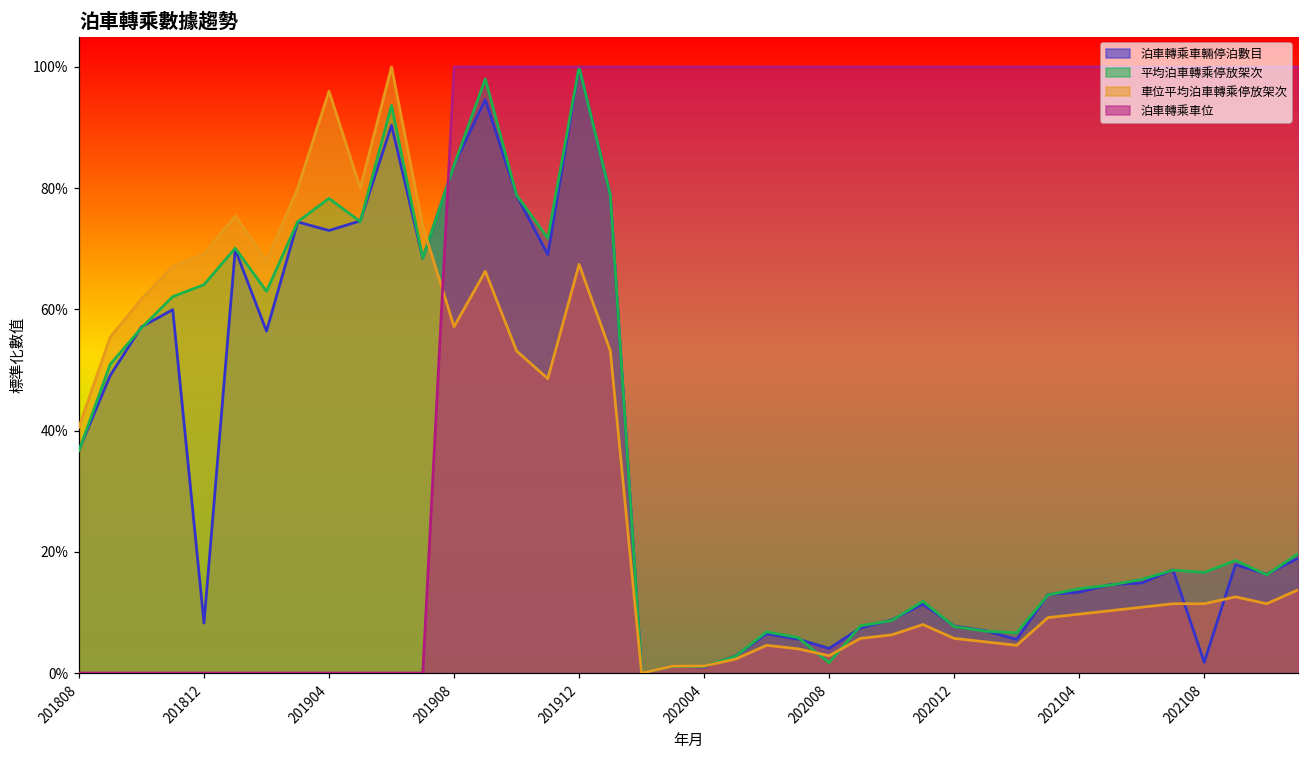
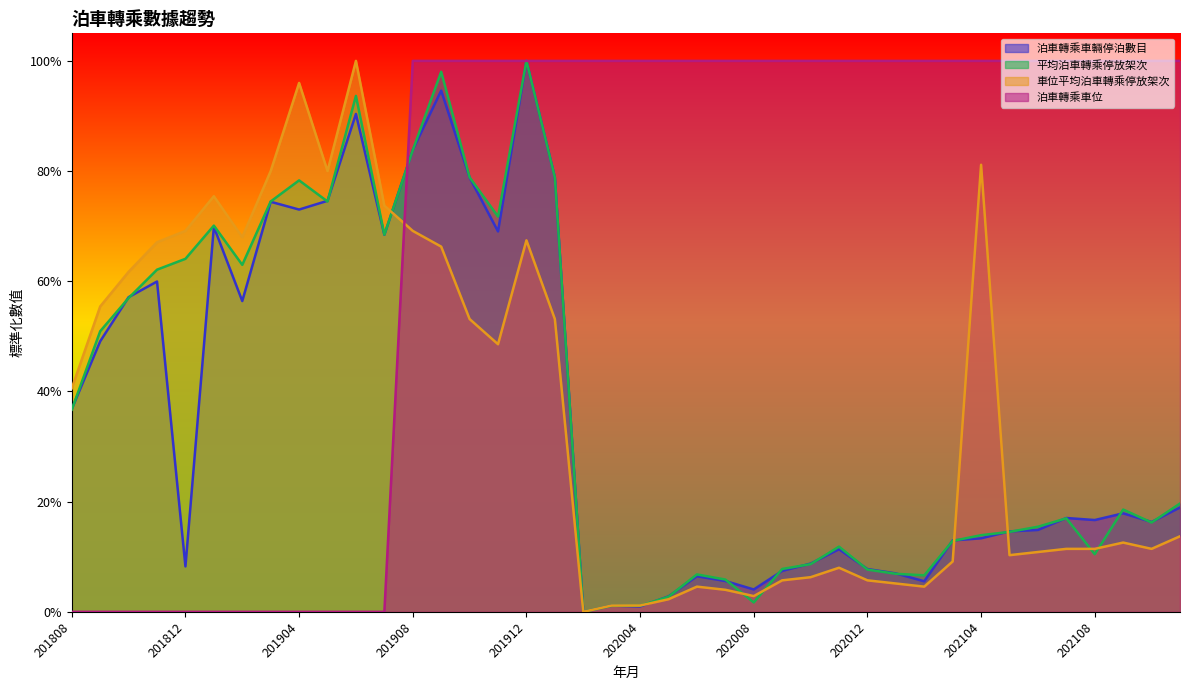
  {
    "泊車轉乘車輛停泊數目": {
      "201812": "8%",
      "201904": "73%",
      "202008": "4%",
      "202104": "13%",
-     "202108": "2%"
+     "202108": "17%"
    },
    "平均泊車轉乘停放架次": {
      "201812": "64%",
      "201904": "78%",
      "202008": "2%",
      "202104": "14%",
-     "202108": "17%"
+     "202108": "10%"
    },
    "車位平均泊車轉乘停放架次": {
      "201808": "41%",
      "201812": "69%",
      "201904": "96%",
-     "201908": "57%",
+     "201908": "69%",
      "201912": "67%",
      "202008": "3%",
      "202012": "6%",
-     "202104": "10%",
+     "202104": "81%",
      "202108": "11%"
    },
    "泊車轉乘車位": {
      "201808": "0%",
      "201812": "0%",
      "201904": "0%",
      "201908": "100%",
      "202004": "100%",
      "202008": "100%",
      "202012": "100%",
      "202104": "100%"
    }
  }
